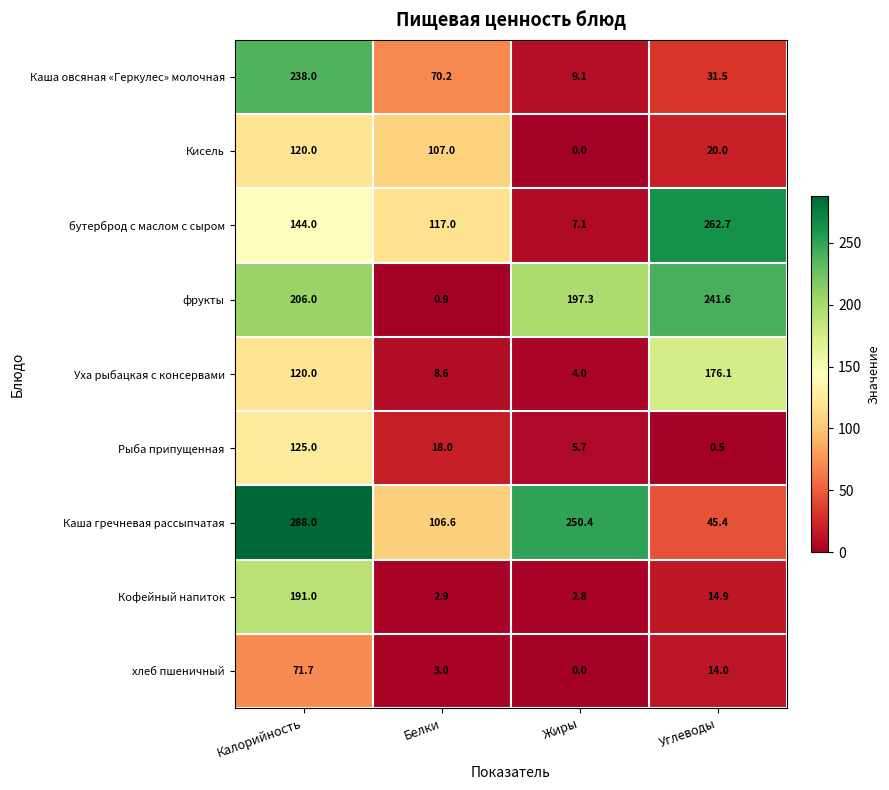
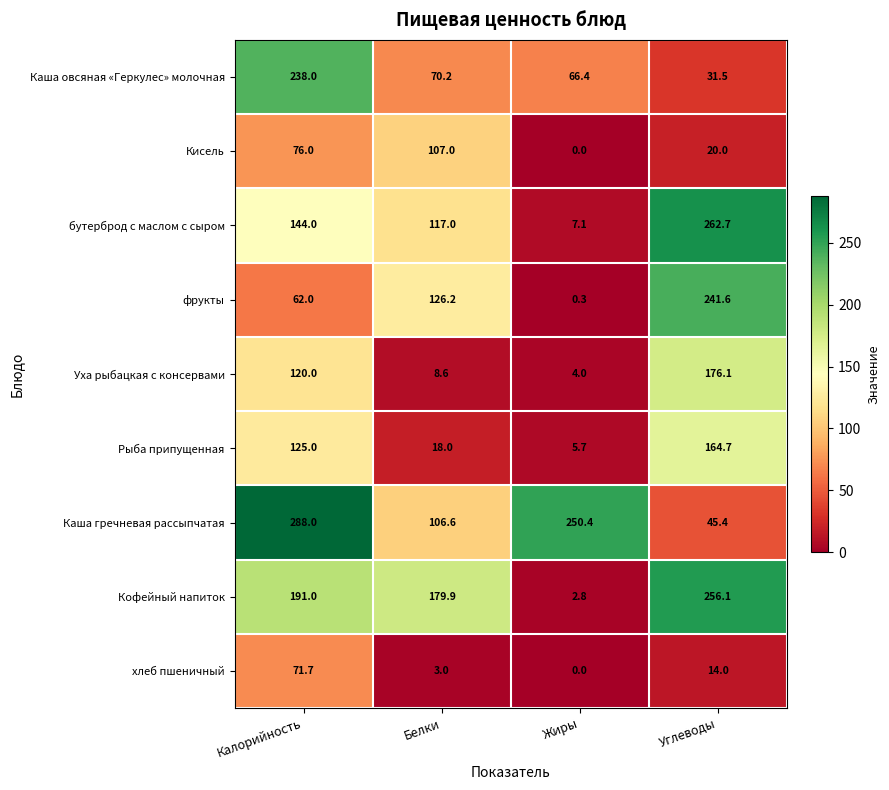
  {
    "Каша овсяная «Геркулес» молочная": {
      "Калорийность": 238.0,
      "Белки": 70.2,
-     "Жиры": 9.1,
+     "Жиры": 66.4,
      "Углеводы": 31.5
    },
    "Кисель": {
-     "Калорийность": 120.0,
+     "Калорийность": 76.0,
      "Белки": 107.0,
      "Жиры": 0.0,
      "Углеводы": 20.0
    },
    "бутерброд с маслом с сыром": {
      "Калорийность": 144.0,
      "Белки": 117.0,
      "Жиры": 7.1,
      "Углеводы": 262.7
    },
    "фрукты": {
-     "Калорийность": 206.0,
-     "Белки": 0.9,
-     "Жиры": 197.3,
+     "Калорийность": 62.0,
+     "Белки": 126.2,
+     "Жиры": 0.3,
      "Углеводы": 241.6
    },
    "Уха рыбацкая с консервами": {
      "Калорийность": 120.0,
      "Белки": 8.6,
      "Жиры": 4.0,
      "Углеводы": 176.1
    },
    "Рыба припущенная": {
      "Калорийность": 125.0,
      "Белки": 18.0,
      "Жиры": 5.7,
-     "Углеводы": 0.5
+     "Углеводы": 164.7
    },
    "Каша гречневая рассыпчатая": {
      "Калорийность": 288.0,
      "Белки": 106.6,
      "Жиры": 250.4,
      "Углеводы": 45.4
    },
    "Кофейный напиток": {
      "Калорийность": 191.0,
-     "Белки": 2.9,
+     "Белки": 179.9,
      "Жиры": 2.8,
-     "Углеводы": 14.9
+     "Углеводы": 256.1
    },
    "хлеб пшеничный": {
      "Калорийность": 71.7,
      "Белки": 3.0,
      "Жиры": 0.0,
      "Углеводы": 14.0
    }
  }
